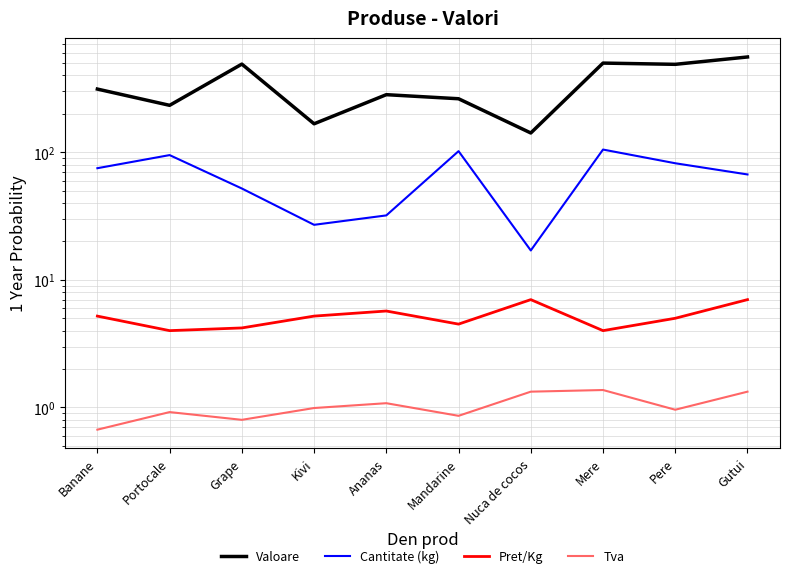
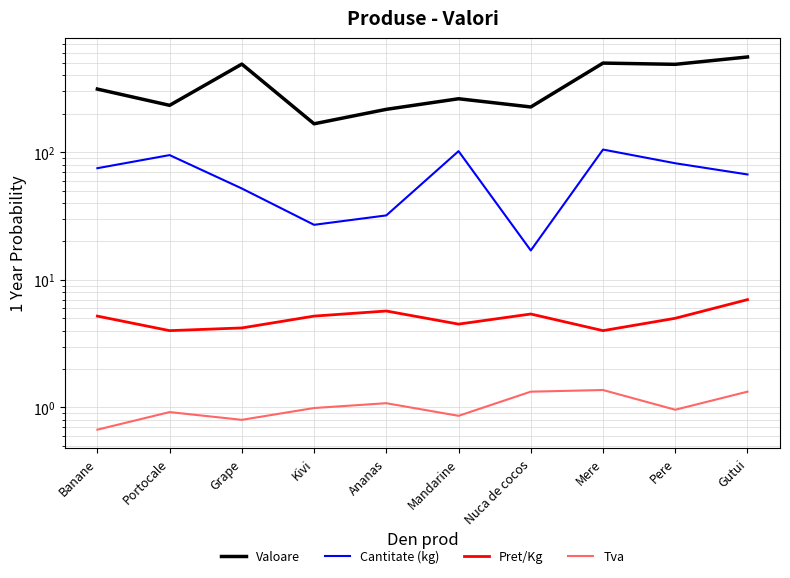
  {
    "Valoare": {
      "Banane": 310,
      "Portocale": 230,
      "Grape": 490,
      "Kivi": 170,
-     "Ananas": 280,
+     "Ananas": 220,
      "Mandarine": 260,
-     "Nuca de cocos": 140,
+     "Nuca de cocos": 230,
      "Mere": 500,
      "Pere": 490,
      "Gutui": 600
    },
    "Cantitate (kg)": {
      "Banane": 80,
      "Portocale": 100,
      "Grape": 52,
      "Kivi": 27,
      "Ananas": 32,
      "Mandarine": 100,
      "Nuca de cocos": 17,
      "Mere": 110,
      "Pere": 80,
      "Gutui": 70
    },
    "Pret/Kg": {
      "Banane": 5.2,
      "Portocale": 4.0,
      "Grape": 4.2,
      "Kivi": 5.2,
      "Ananas": 6,
      "Mandarine": 4.5,
-     "Nuca de cocos": 7,
+     "Nuca de cocos": 5.4,
      "Mere": 4.0,
      "Pere": 5.0,
      "Gutui": 7
    },
    "Tva": {
      "Banane": 0.7,
      "Portocale": 0.9,
      "Grape": 0.8,
      "Kivi": 1.0,
      "Ananas": 1.1,
      "Mandarine": 0.9,
      "Nuca de cocos": 1.3,
      "Mere": 1.4,
      "Pere": 1.0,
      "Gutui": 1.3
    }
  }
